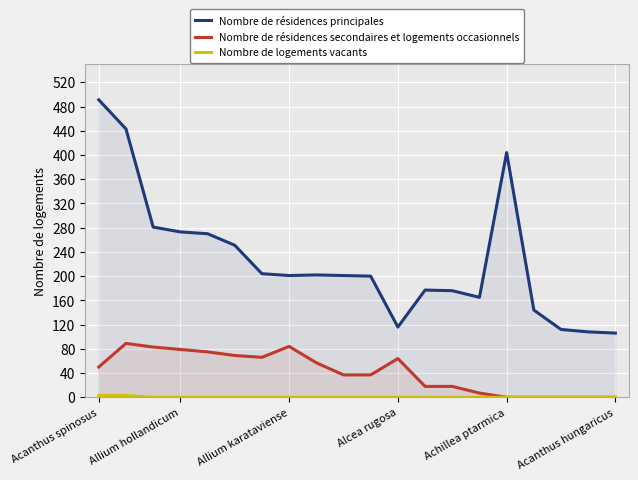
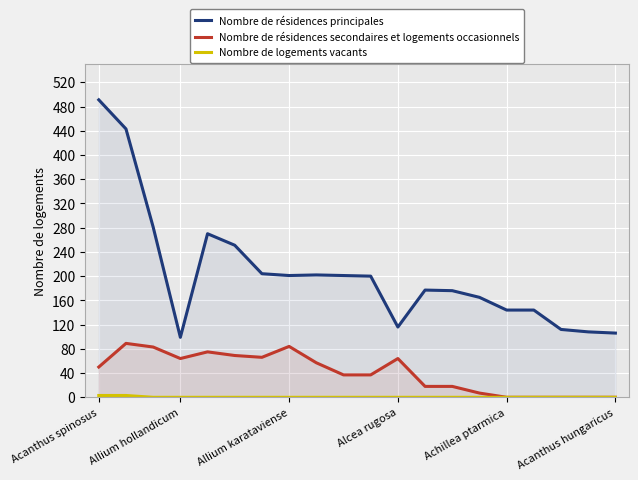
  {
    "Nombre de résidences principales": {
      "Acanthus spinosus": 490,
-     "Allium hollandicum": 270,
+     "Allium hollandicum": 100,
      "Allium karataviense": 200,
      "Alcea rugosa": 120,
-     "Achillea ptarmica": 400,
+     "Achillea ptarmica": 140,
      "Acanthus hungaricus": 110
    },
    "Nombre de résidences secondaires et logements occasionnels": {
      "Acanthus spinosus": 50,
-     "Allium hollandicum": 80,
+     "Allium hollandicum": 60,
      "Allium karataviense": 80,
      "Alcea rugosa": 60
    },
    "Nombre de logements vacants": {
      "Acanthus spinosus": 0,
      "Allium hollandicum": 0,
      "Allium karataviense": 0,
      "Alcea rugosa": 0
    }
  }
